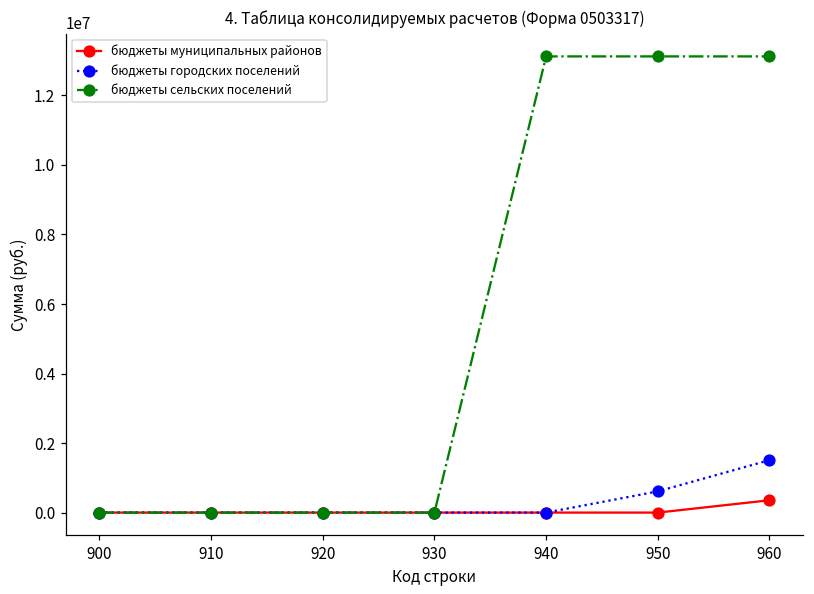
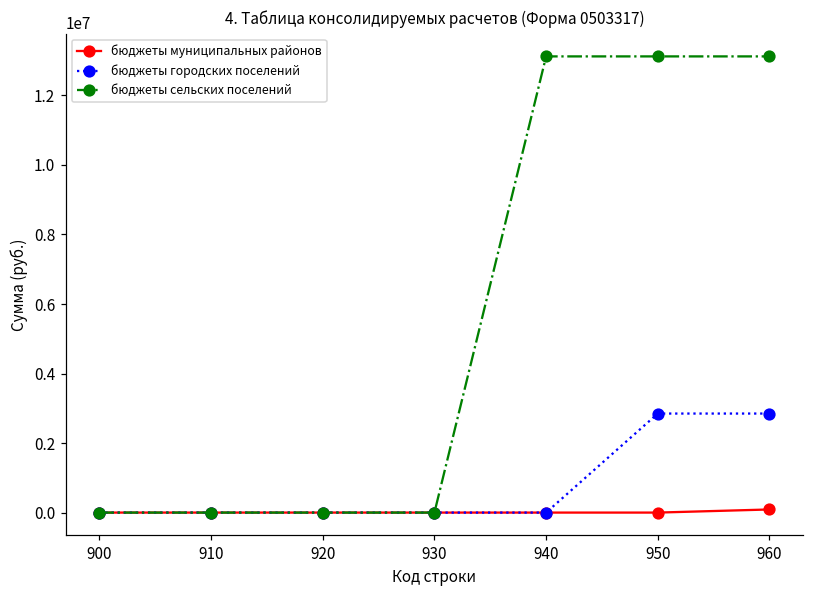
  {
    "бюджеты муниципальных районов": {
      "950": 0,
-     "960": 400000
+     "960": 100000
    },
    "бюджеты городских поселений": {
-     "950": 600000,
-     "960": 1500000
+     "950": 2800000,
+     "960": 2800000
    },
    "бюджеты сельских поселений": {
      "940": 13100000,
      "950": 13100000,
      "960": 13100000
    }
  }
